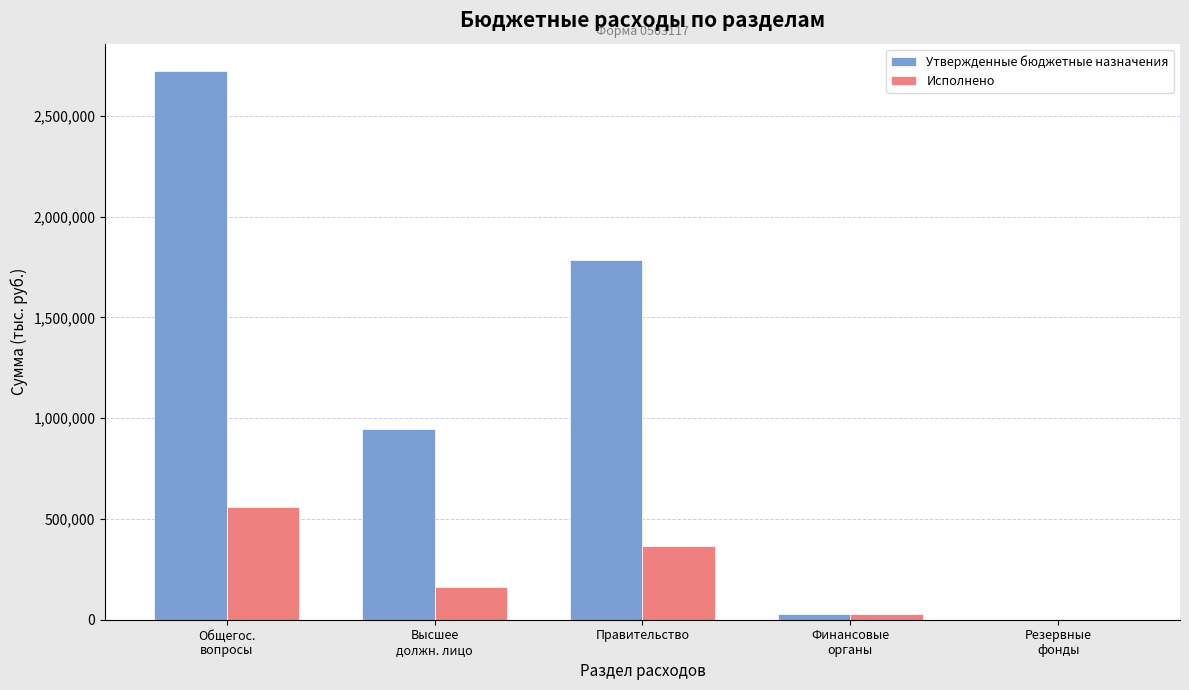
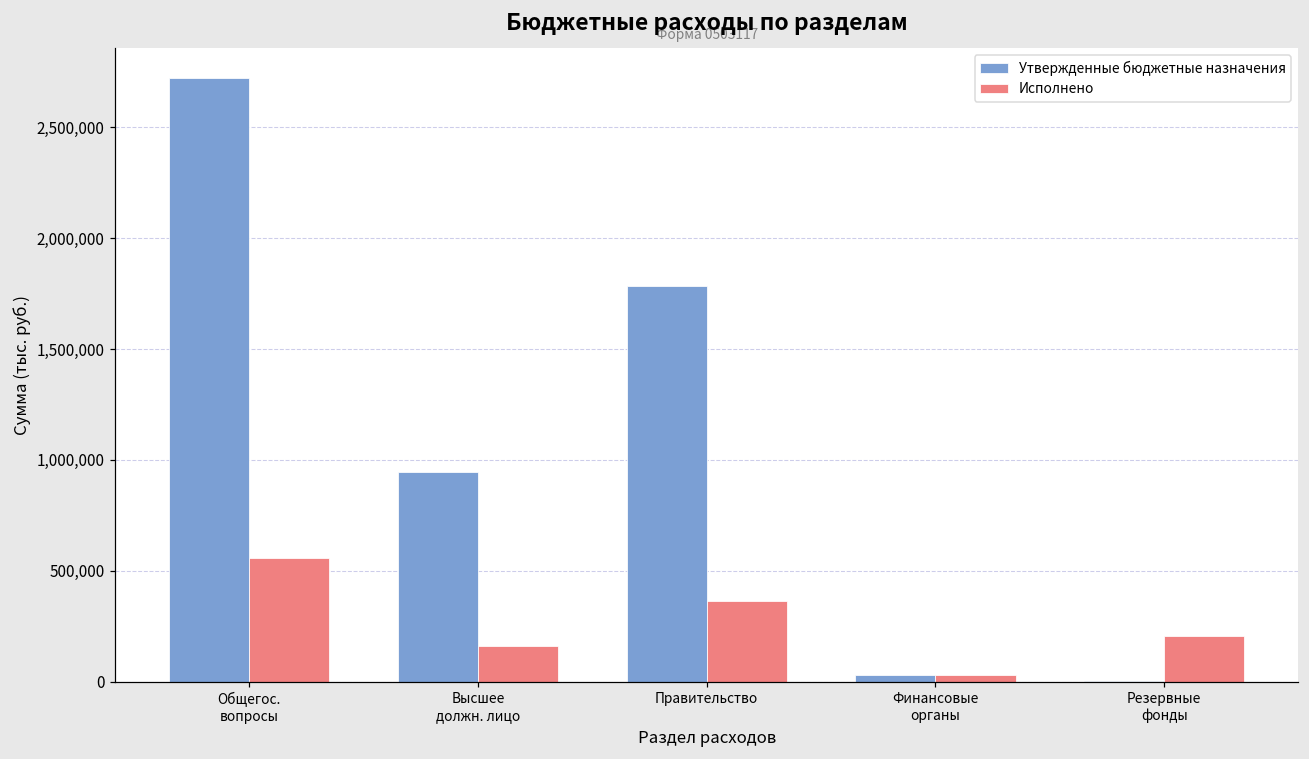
  {
    "Утвержденные бюджетные назначения": {
      "Общегос. вопросы": "2,720,000",
      "Высшее должн. лицо": "950,000",
      "Правительство": "1,790,000",
      "Финансовые органы": "30,000"
    },
    "Исполнено": {
      "Общегос. вопросы": "560,000",
      "Высшее должн. лицо": "160,000",
      "Правительство": "360,000",
      "Финансовые органы": "30,000",
-     "Резервные фонды": "0"
+     "Резервные фонды": "200,000"
    }
  }
